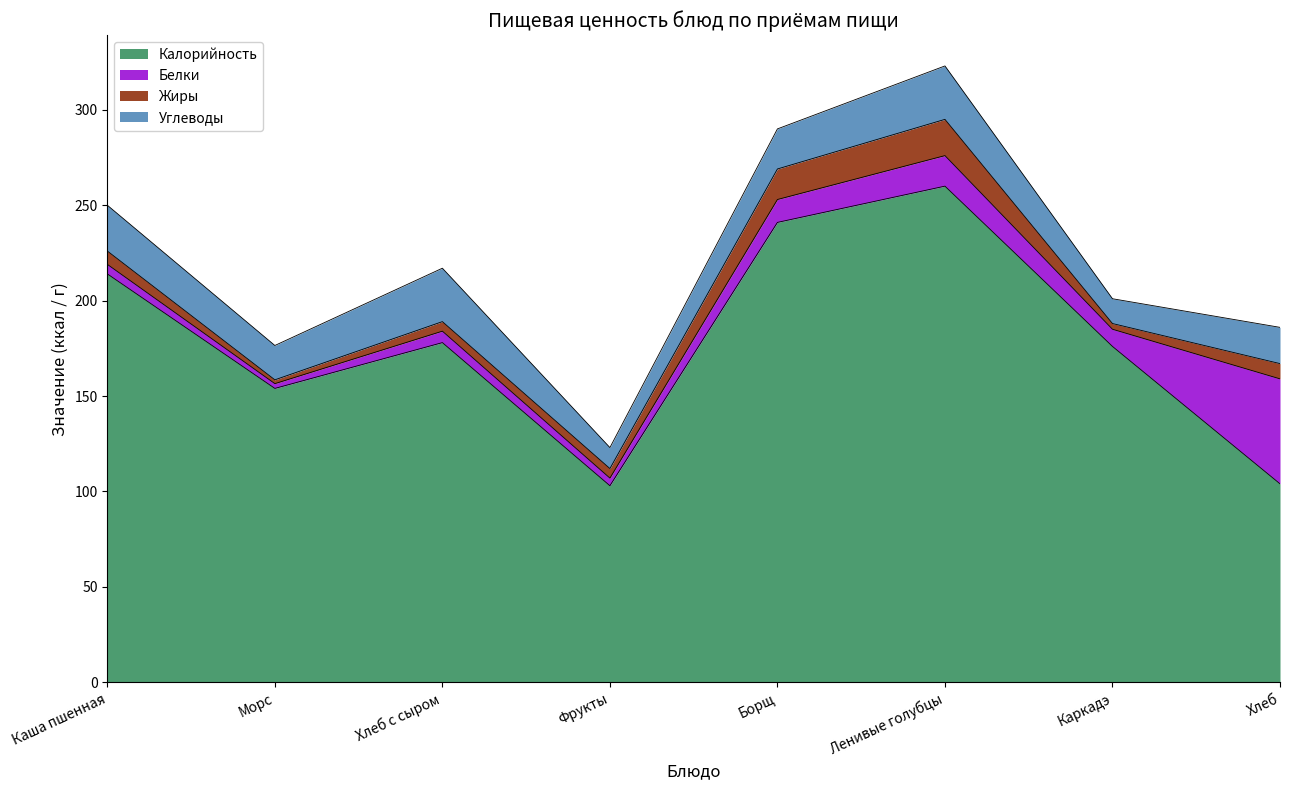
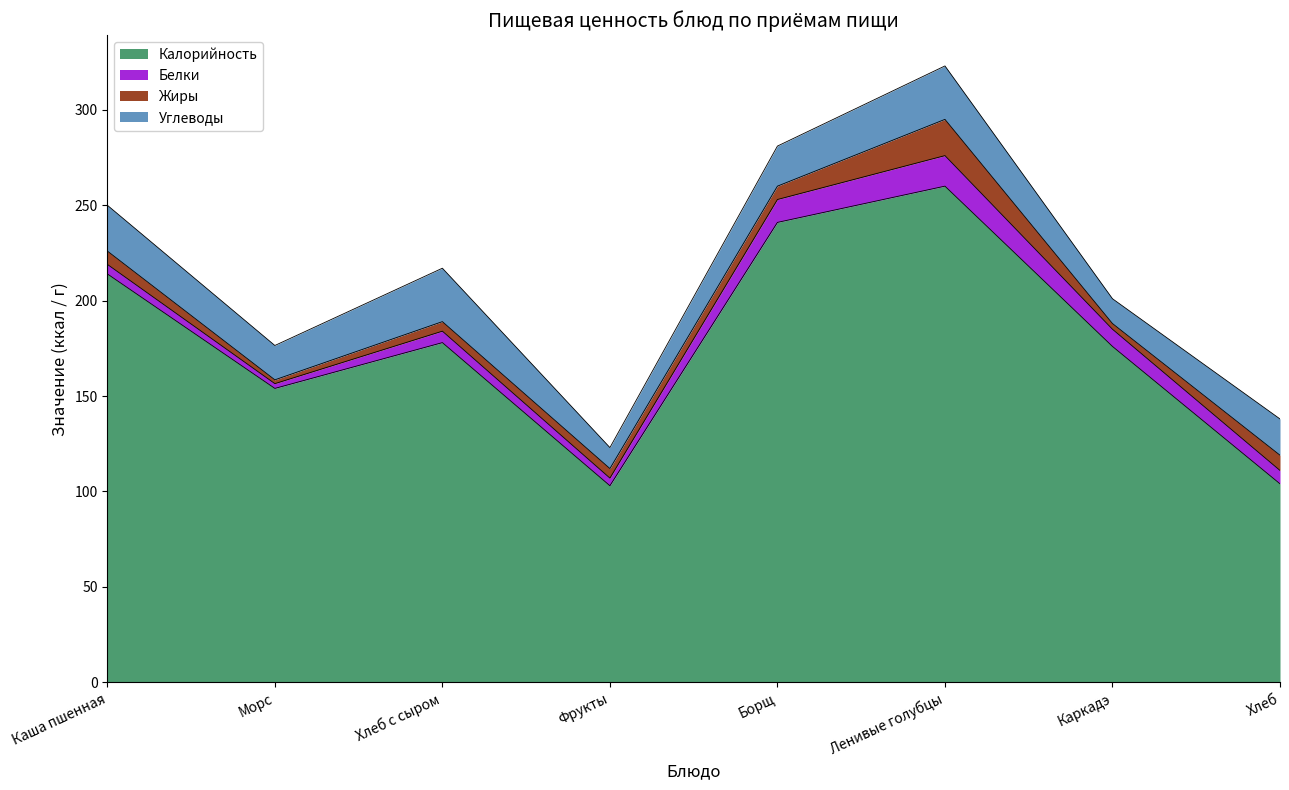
  {
    "Калорийность": {
      "Каша пшенная": 214,
      "Морс": 154,
      "Хлеб с сыром": 178,
      "Фрукты": 103,
      "Борщ": 241,
      "Ленивые голубцы": 260,
      "Каркадэ": 176,
      "Хлеб": 104
    },
    "Белки": {
      "Каша пшенная": 5,
      "Морс": 3,
      "Хлеб с сыром": 6,
      "Фрукты": 4,
      "Борщ": 12,
      "Ленивые голубцы": 16,
      "Каркадэ": 9,
-     "Хлеб": 55
+     "Хлеб": 7
    },
    "Жиры": {
      "Каша пшенная": 7,
      "Морс": 2,
      "Хлеб с сыром": 5,
      "Фрукты": 5,
-     "Борщ": 16,
+     "Борщ": 7,
      "Ленивые голубцы": 19,
      "Каркадэ": 3,
      "Хлеб": 8
    },
    "Углеводы": {
      "Каша пшенная": 24,
      "Морс": 18,
      "Хлеб с сыром": 28,
      "Фрукты": 11,
      "Борщ": 21,
      "Ленивые голубцы": 28,
      "Каркадэ": 13,
      "Хлеб": 19
    }
  }
